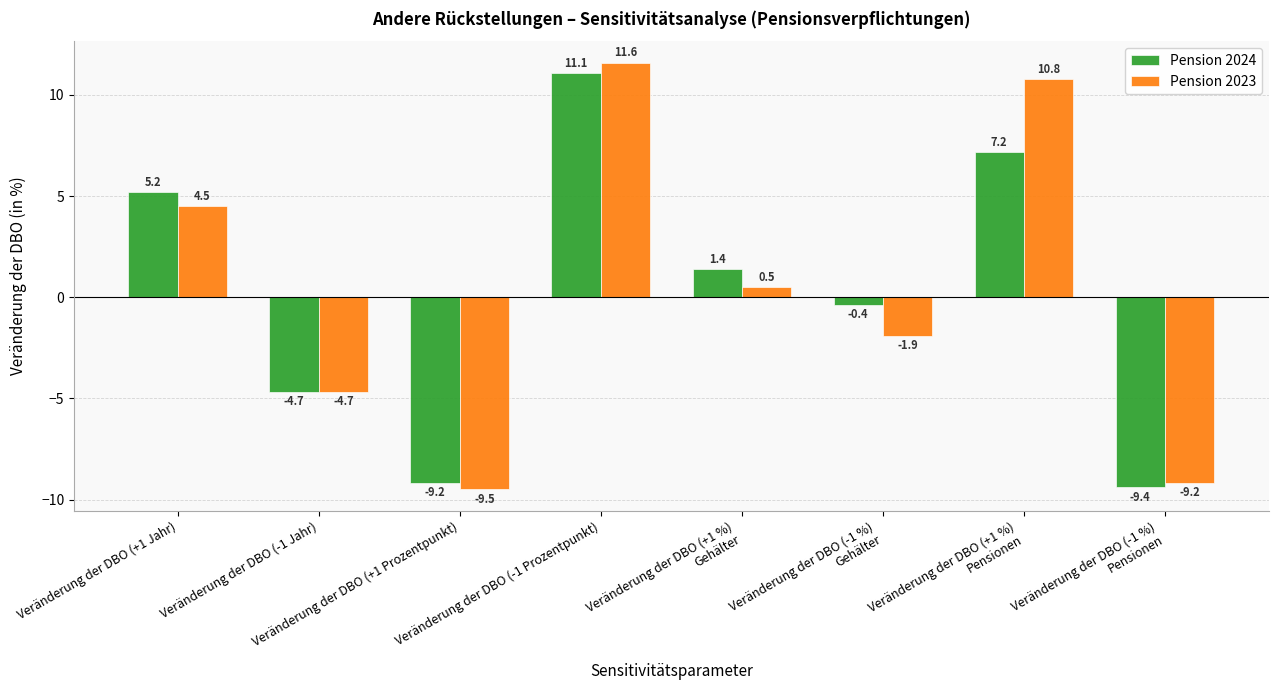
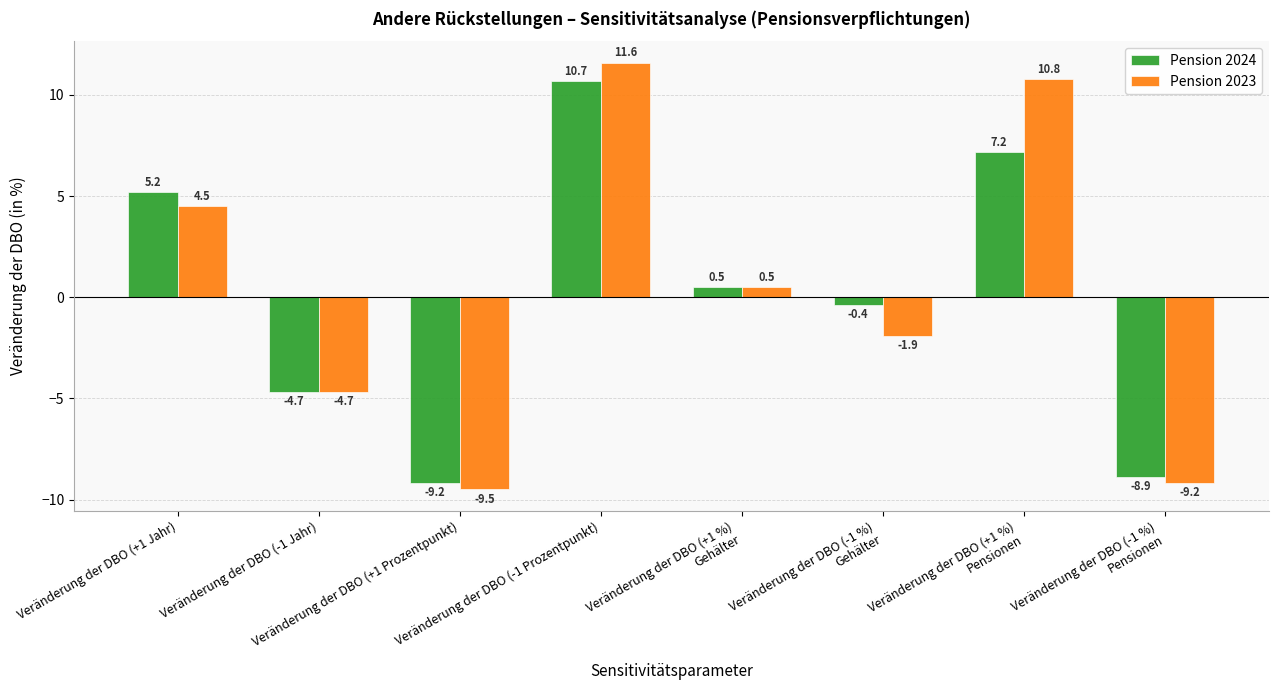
  {
    "Pension 2024": {
      "Veränderung der DBO (+1 Jahr)": 5.2,
      "Veränderung der DBO (-1 Jahr)": -4.7,
      "Veränderung der DBO (+1 Prozentpunkt)": -9.2,
-     "Veränderung der DBO (-1 Prozentpunkt)": 11.1,
-     "Veränderung der DBO (+1 %) Gehälter": 1.4,
+     "Veränderung der DBO (-1 Prozentpunkt)": 10.7,
+     "Veränderung der DBO (+1 %) Gehälter": 0.5,
      "Veränderung der DBO (-1 %) Gehälter": -0.4,
      "Veränderung der DBO (+1 %) Pensionen": 7.2,
-     "Veränderung der DBO (-1 %) Pensionen": -9.4
+     "Veränderung der DBO (-1 %) Pensionen": -8.9
    },
    "Pension 2023": {
      "Veränderung der DBO (+1 Jahr)": 4.5,
      "Veränderung der DBO (-1 Jahr)": -4.7,
      "Veränderung der DBO (+1 Prozentpunkt)": -9.5,
      "Veränderung der DBO (-1 Prozentpunkt)": 11.6,
      "Veränderung der DBO (+1 %) Gehälter": 0.5,
      "Veränderung der DBO (-1 %) Gehälter": -1.9,
      "Veränderung der DBO (+1 %) Pensionen": 10.8,
      "Veränderung der DBO (-1 %) Pensionen": -9.2
    }
  }
